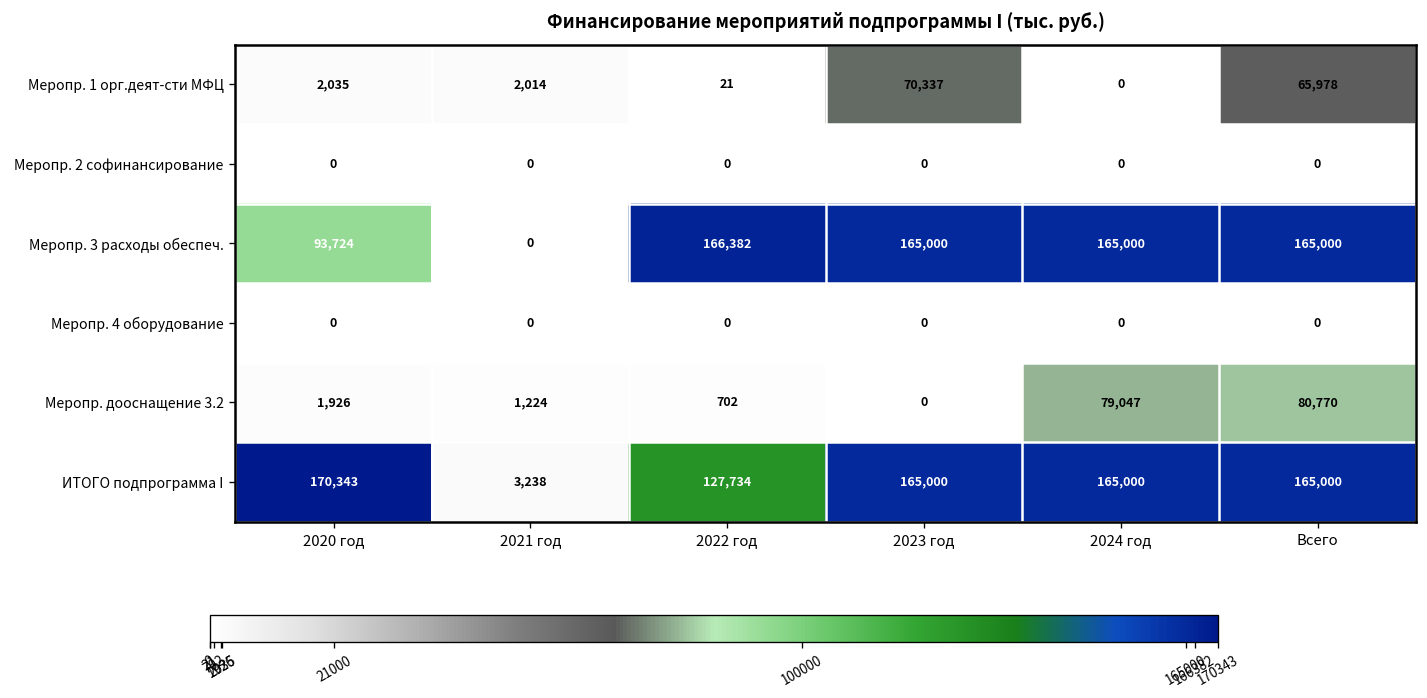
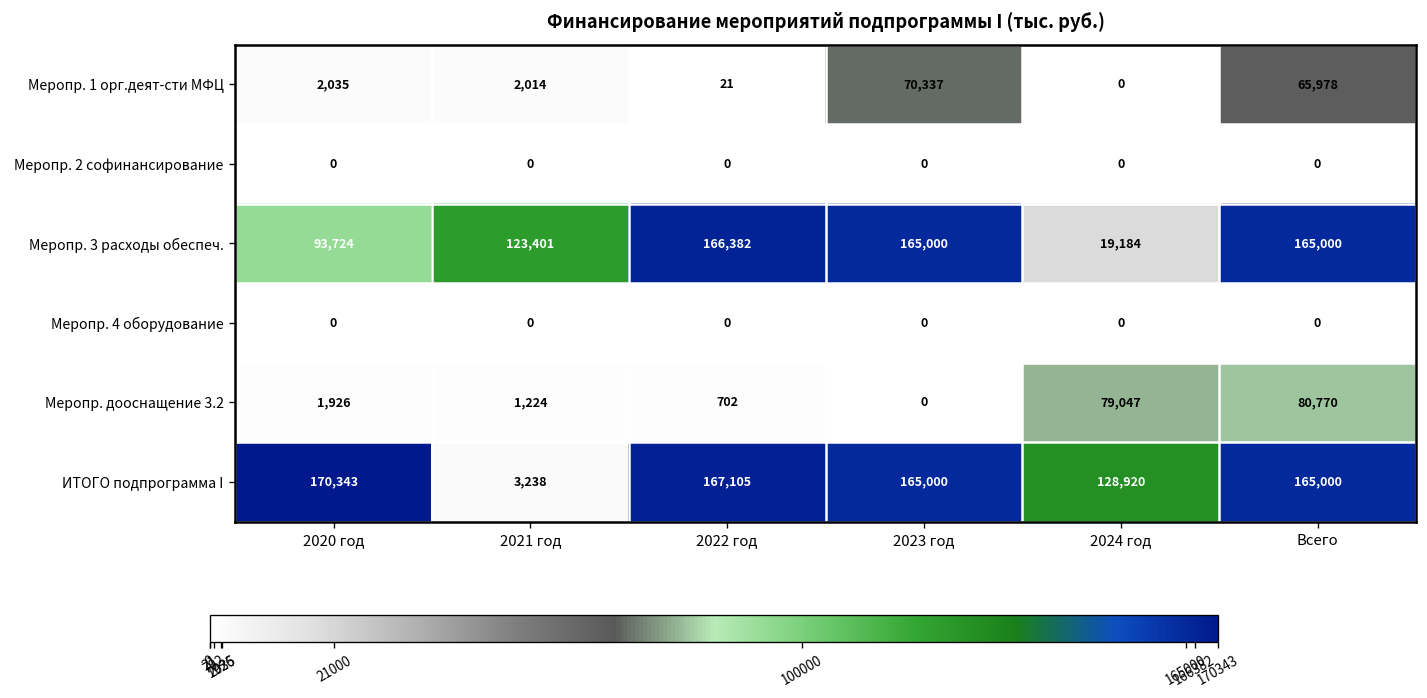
  {
    "Меропр. 1 орг.деят-сти МФЦ": {
      "2020 год": "2,035",
      "2021 год": "2,014",
      "2022 год": "21",
      "2023 год": "70,337",
      "2024 год": "0",
      "Всего": "65,978"
    },
    "Меропр. 2 софинансирование": {
      "2020 год": "0",
      "2021 год": "0",
      "2022 год": "0",
      "2023 год": "0",
      "2024 год": "0",
      "Всего": "0"
    },
    "Меропр. 3 расходы обеспеч.": {
      "2020 год": "93,724",
-     "2021 год": "0",
+     "2021 год": "123,401",
      "2022 год": "166,382",
      "2023 год": "165,000",
-     "2024 год": "165,000",
+     "2024 год": "19,184",
      "Всего": "165,000"
    },
    "Меропр. 4 оборудование": {
      "2020 год": "0",
      "2021 год": "0",
      "2022 год": "0",
      "2023 год": "0",
      "2024 год": "0",
      "Всего": "0"
    },
    "Меропр. дооснащение 3.2": {
      "2020 год": "1,926",
      "2021 год": "1,224",
      "2022 год": "702",
      "2023 год": "0",
      "2024 год": "79,047",
      "Всего": "80,770"
    },
    "ИТОГО подпрограмма I": {
      "2020 год": "170,343",
      "2021 год": "3,238",
-     "2022 год": "127,734",
+     "2022 год": "167,105",
      "2023 год": "165,000",
-     "2024 год": "165,000",
+     "2024 год": "128,920",
      "Всего": "165,000"
    }
  }
